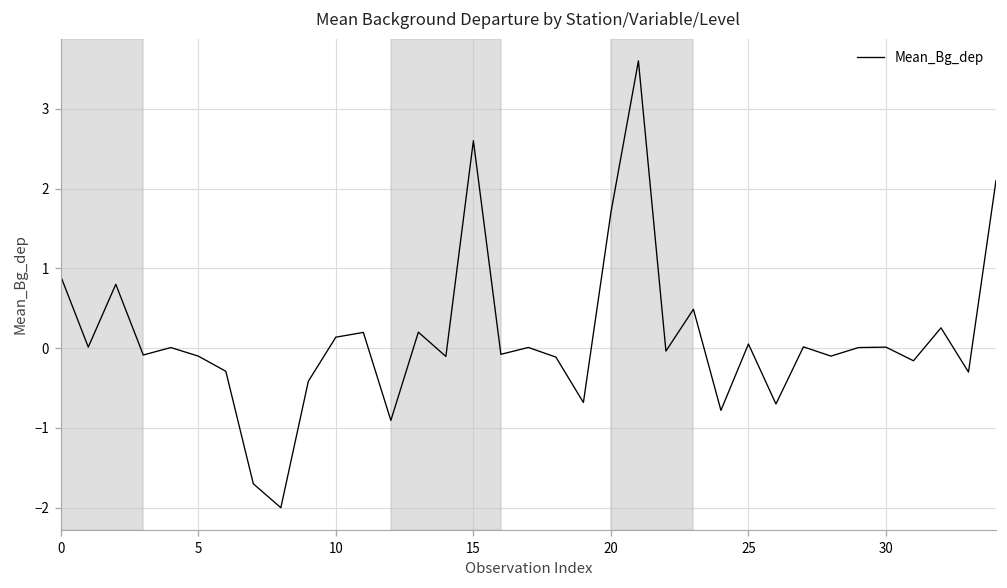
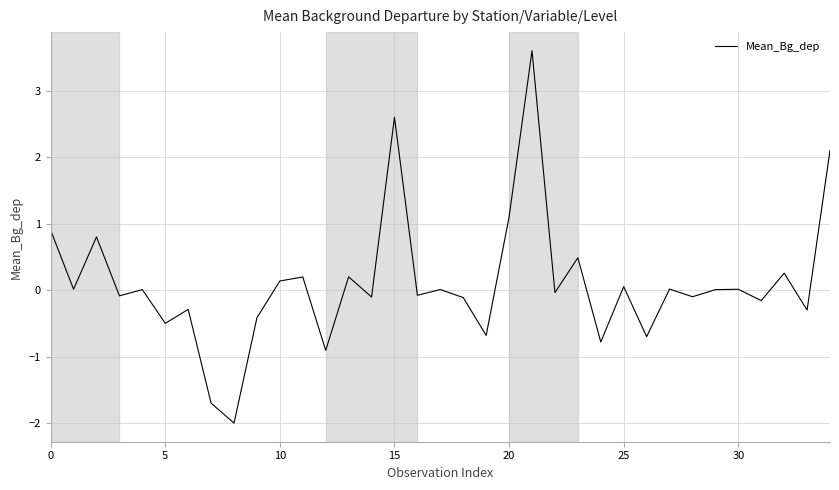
  {
    "0": 0.9,
-   "5": -0.1,
+   "5": -0.5,
    "10": 0.1,
    "15": 2.6,
-   "20": 1.7,
+   "20": 1.1,
    "25": 0.1,
    "30": 0.0
  }
